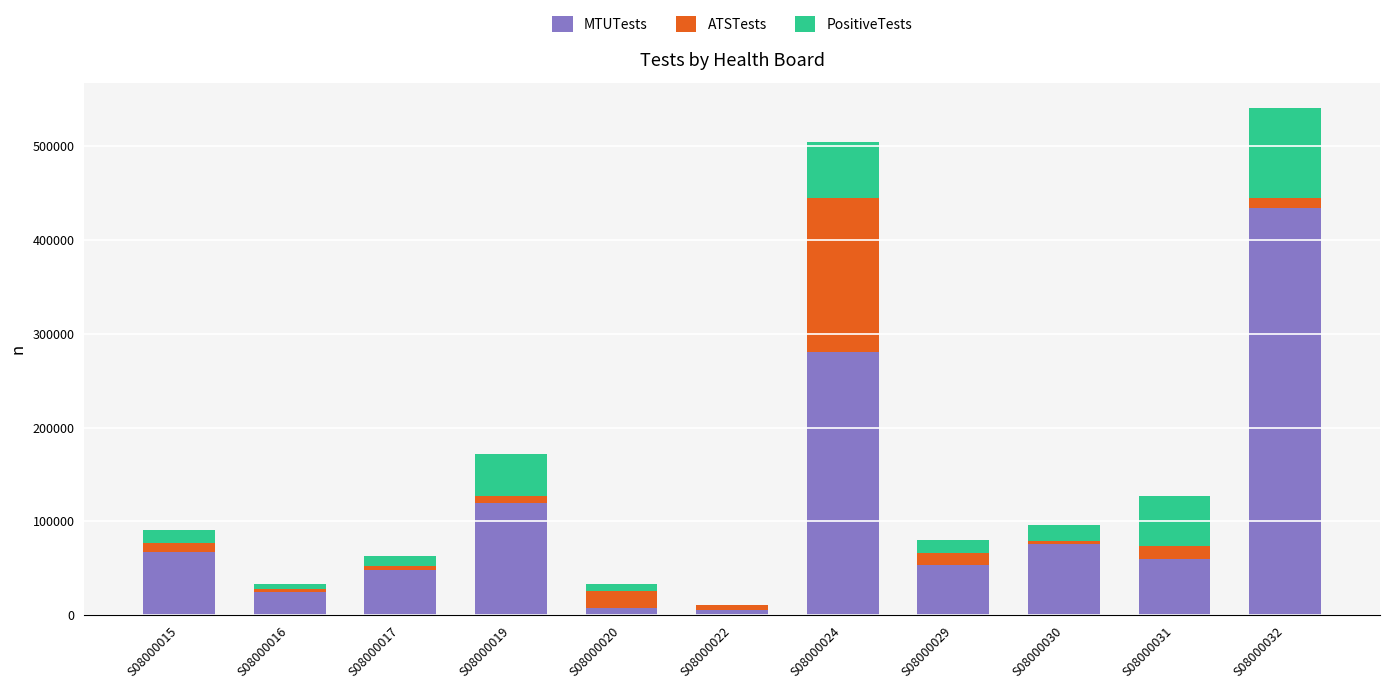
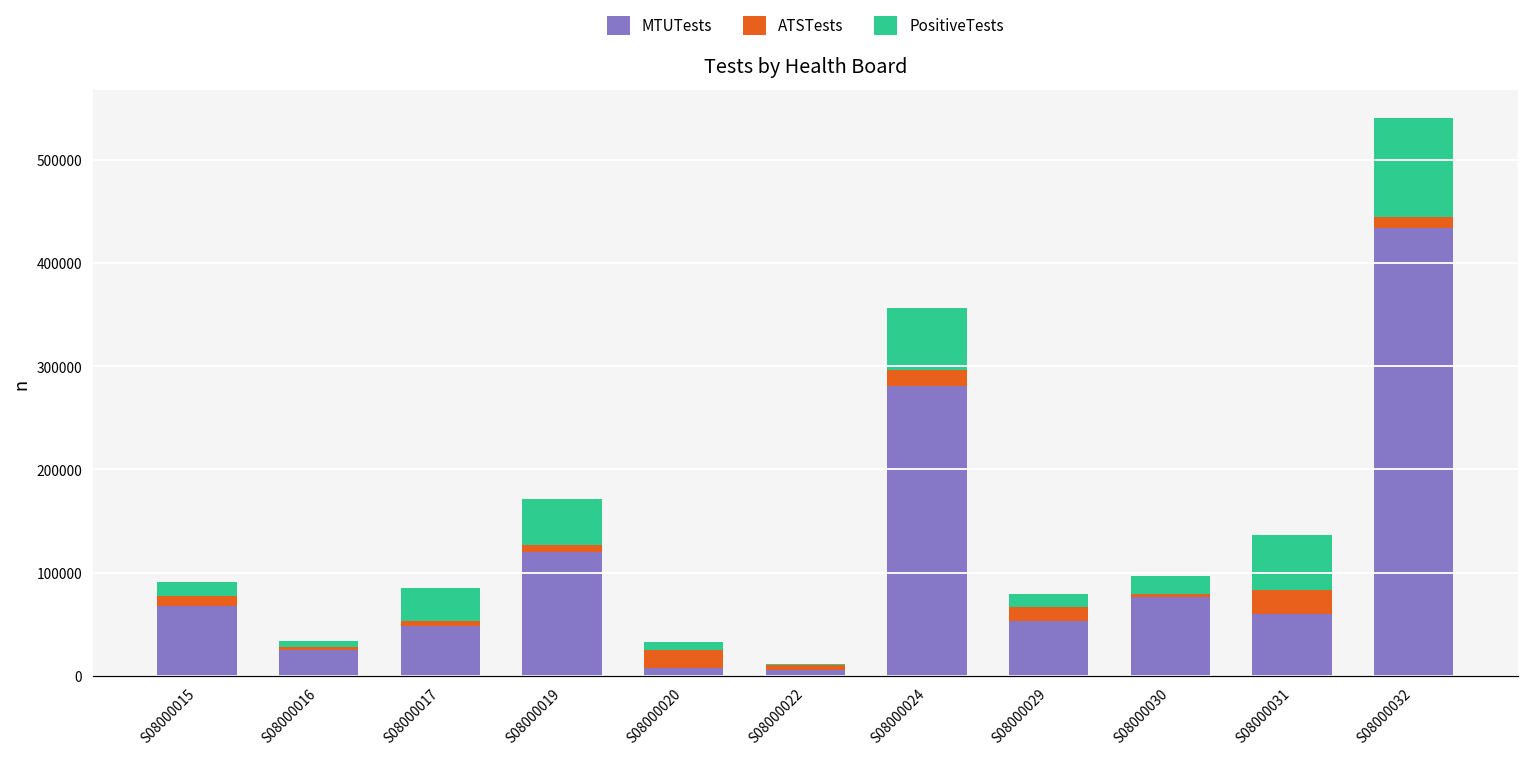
  {
    "MTUTests": {
      "S08000015": 70000,
      "S08000016": 20000,
      "S08000017": 50000,
      "S08000019": 120000,
      "S08000020": 10000,
      "S08000022": 10000,
      "S08000024": 280000,
      "S08000029": 50000,
      "S08000030": 80000,
      "S08000031": 60000,
      "S08000032": 430000
    },
    "ATSTests": {
      "S08000015": 10000,
      "S08000016": 0,
      "S08000017": 0,
      "S08000019": 10000,
      "S08000020": 20000,
      "S08000022": 0,
-     "S08000024": 160000,
+     "S08000024": 20000,
      "S08000029": 10000,
      "S08000030": 0,
-     "S08000031": 10000,
+     "S08000031": 20000,
      "S08000032": 10000
    },
    "PositiveTests": {
      "S08000015": 10000,
      "S08000016": 10000,
-     "S08000017": 10000,
+     "S08000017": 30000,
      "S08000019": 40000,
      "S08000020": 10000,
      "S08000024": 60000,
      "S08000029": 10000,
      "S08000030": 20000,
      "S08000031": 50000,
      "S08000032": 100000
    }
  }
